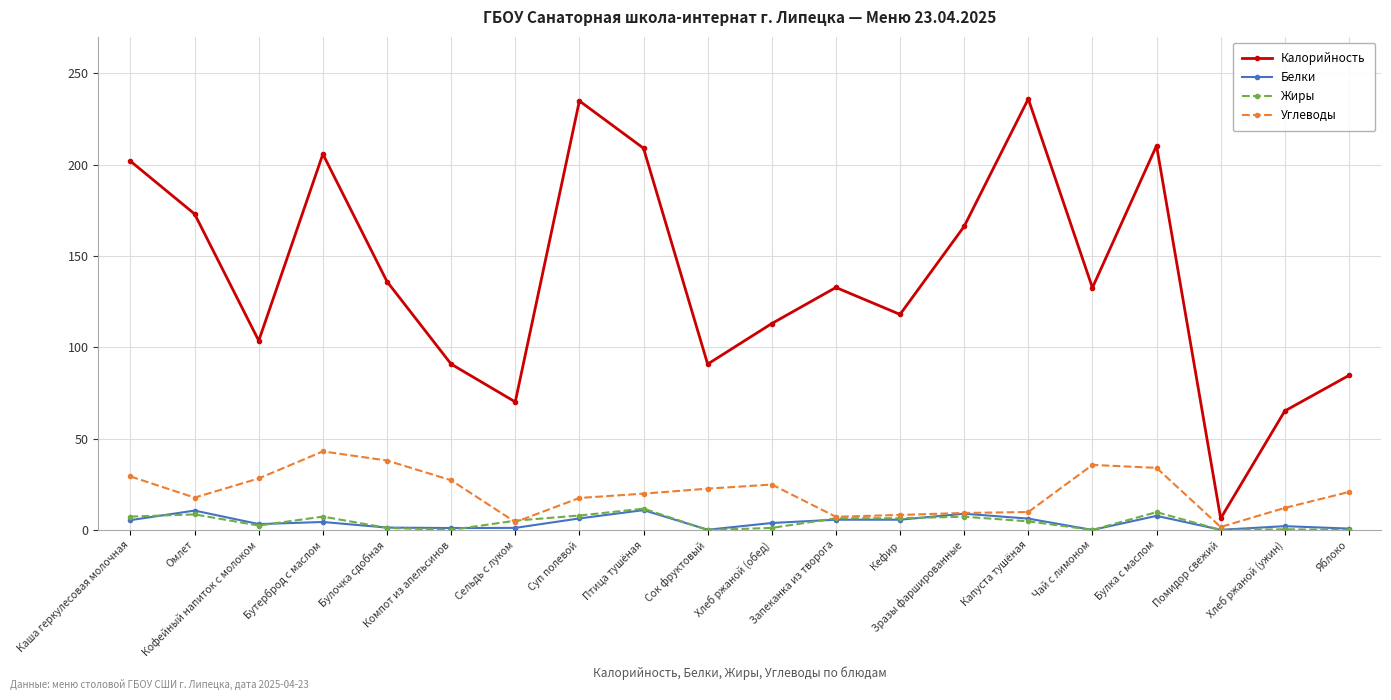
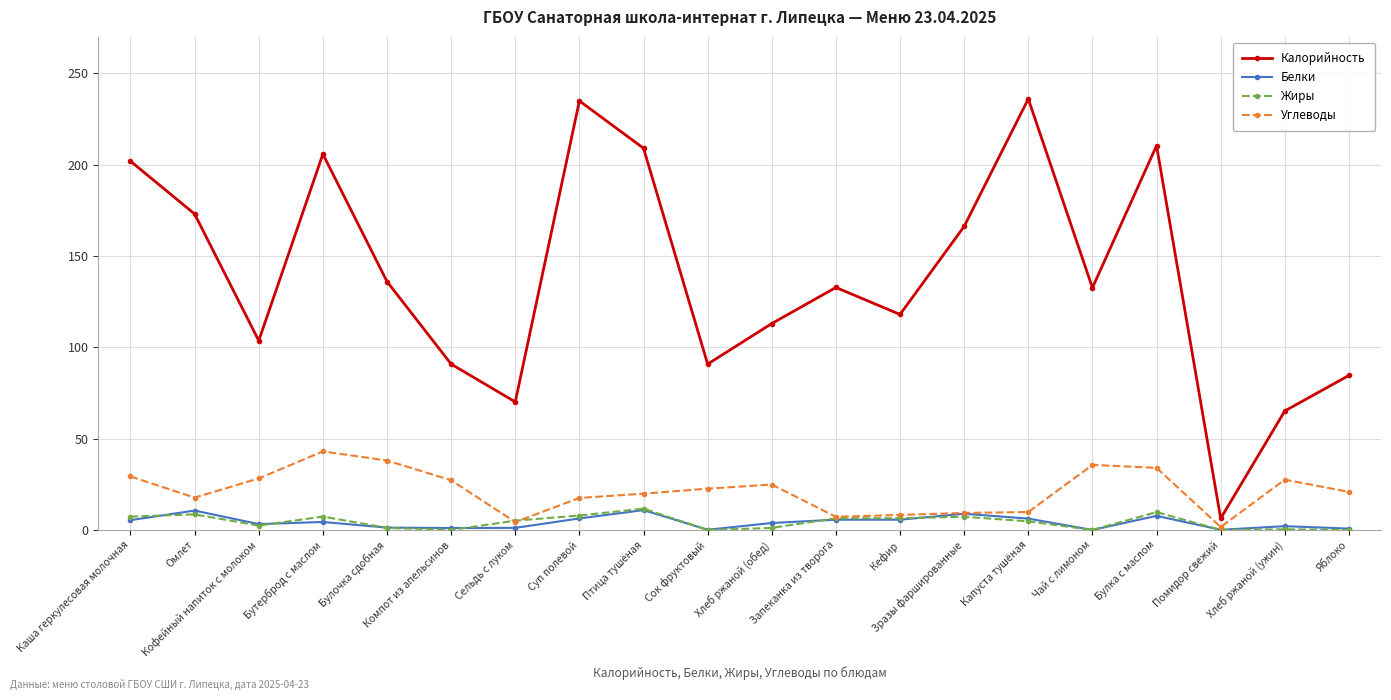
  {
    "Калорийность": {
      "Каша геркулесовая молочная": 202,
      "Омлет": 173,
      "Кофейный напиток с молоком": 104,
      "Бутерброд с маслом": 206,
      "Булочка сдобная": 136,
      "Компот из апельсинов": 91,
      "Сельдь с луком": 70,
      "Суп полевой": 235,
      "Птица тушёная": 209,
      "Сок фруктовый": 91,
      "Хлеб ржаной (обед)": 113,
      "Запеканка из творога": 133,
      "Кефир": 118,
      "Зразы фаршированные": 166,
      "Капуста тушёная": 236,
      "Чай с лимоном": 133,
      "Булка с маслом": 210,
      "Помидор свежий": 6,
      "Хлеб ржаной (ужин)": 65,
      "Яблоко": 85
    },
    "Белки": {
      "Каша геркулесовая молочная": 5,
      "Омлет": 11,
      "Бутерброд с маслом": 4,
      "Сельдь с луком": 1,
      "Суп полевой": 6,
      "Хлеб ржаной (обед)": 4,
      "Капуста тушёная": 6,
      "Булка с маслом": 8,
      "Хлеб ржаной (ужин)": 2
    },
    "Жиры": {
      "Каша геркулесовая молочная": 7,
      "Омлет": 9,
      "Бутерброд с маслом": 7,
      "Суп полевой": 8,
      "Хлеб ржаной (обед)": 1,
      "Зразы фаршированные": 7,
      "Капуста тушёная": 5,
      "Булка с маслом": 10,
      "Хлеб ржаной (ужин)": 0
    },
    "Углеводы": {
      "Каша геркулесовая молочная": 29,
      "Омлет": 18,
      "Кофейный напиток с молоком": 28,
      "Бутерброд с маслом": 43,
      "Булочка сдобная": 38,
      "Компот из апельсинов": 27,
      "Суп полевой": 18,
      "Птица тушёная": 20,
      "Сок фруктовый": 23,
      "Хлеб ржаной (обед)": 25,
      "Кефир": 8,
      "Капуста тушёная": 10,
      "Чай с лимоном": 36,
      "Булка с маслом": 34,
      "Помидор свежий": 2,
-     "Хлеб ржаной (ужин)": 12,
+     "Хлеб ржаной (ужин)": 28,
      "Яблоко": 21
    }
  }
